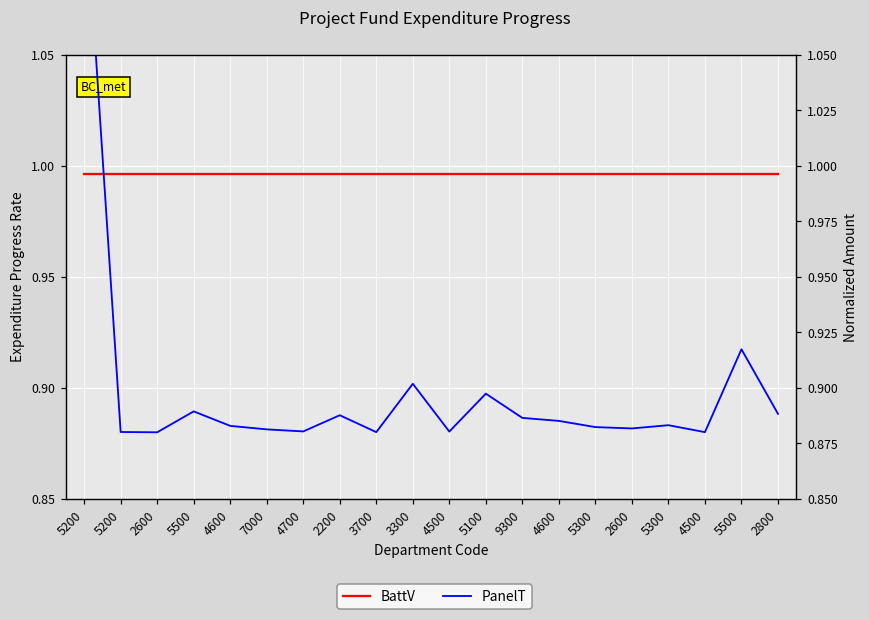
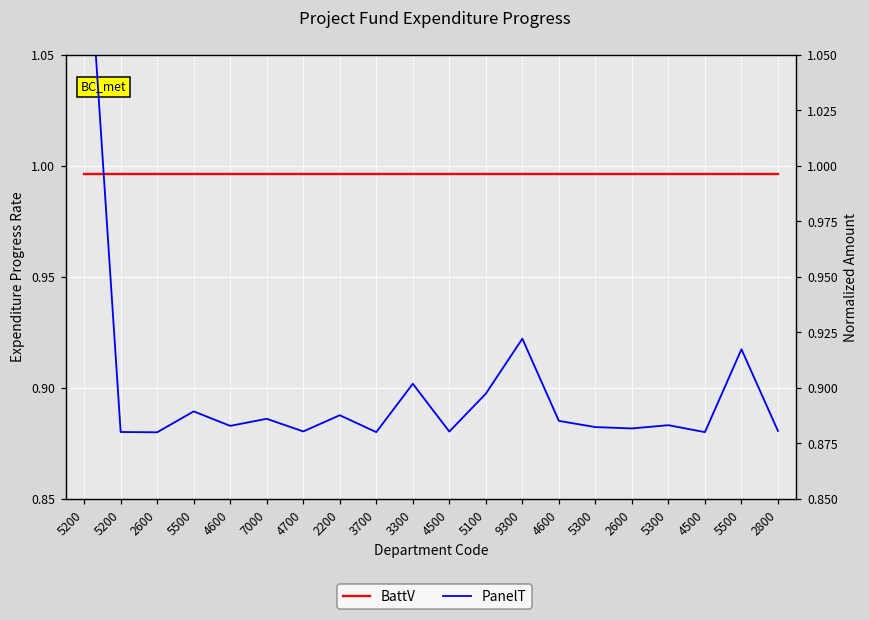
  {
    "BattV": {
      "7000": 0.997,
      "4700": 0.997,
      "2200": 0.997,
      "3700": 0.997,
      "3300": 0.997,
      "5100": 0.997,
      "9300": 0.997,
      "2800": 0.997
    },
    "PanelT": {
-     "7000": 0.881,
+     "7000": 0.886,
      "4700": 0.880,
      "2200": 0.888,
      "3700": 0.880,
      "3300": 0.902,
      "5100": 0.897,
-     "9300": 0.886,
-     "2800": 0.888
+     "9300": 0.922,
+     "2800": 0.881
    }
  }
